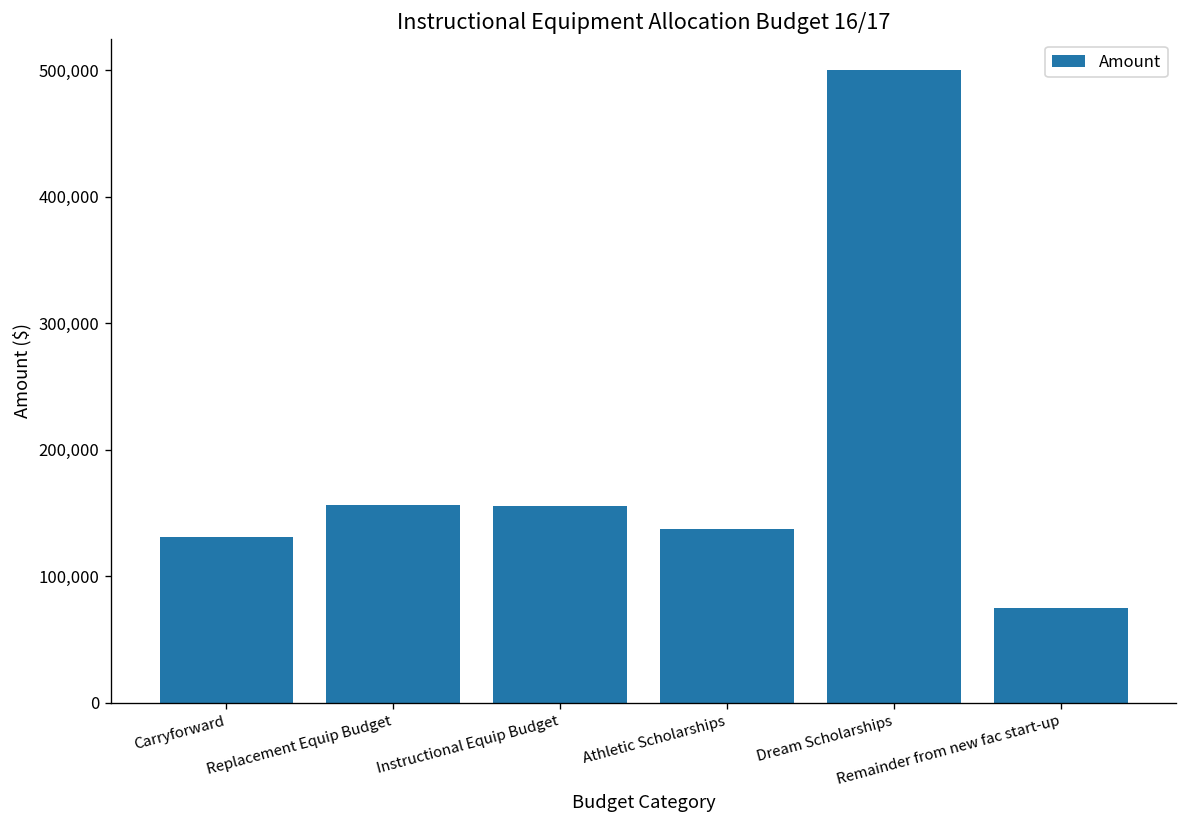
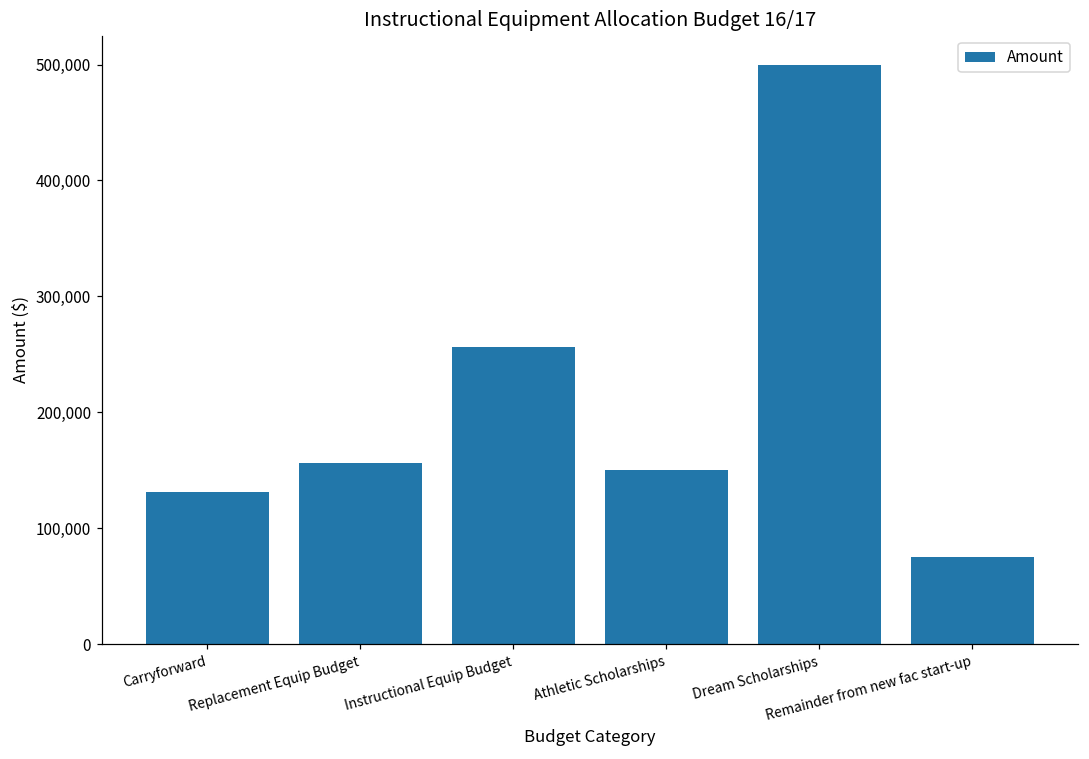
  {
    "Carryforward": "131,000",
    "Replacement Equip Budget": "156,000",
-   "Instructional Equip Budget": "156,000",
-   "Athletic Scholarships": "137,000",
+   "Instructional Equip Budget": "256,000",
+   "Athletic Scholarships": "150,000",
    "Dream Scholarships": "500,000",
    "Remainder from new fac start-up": "75,000"
  }
